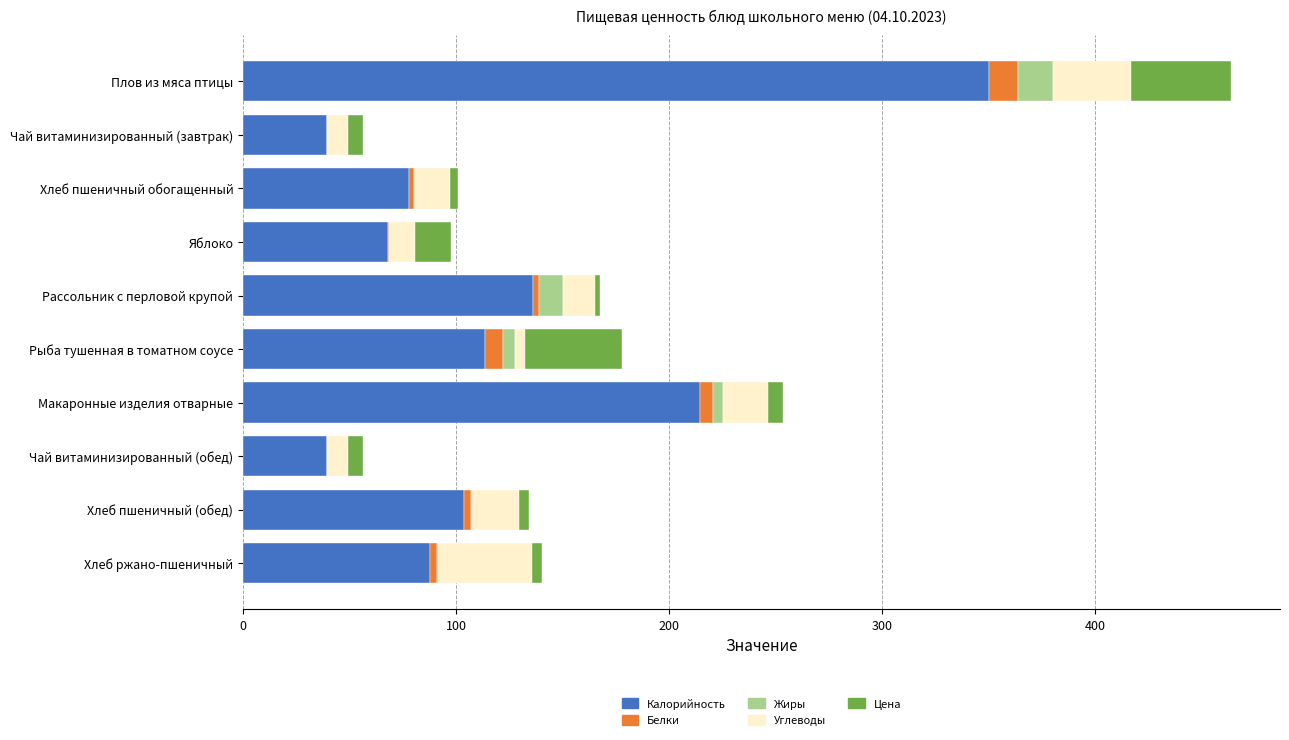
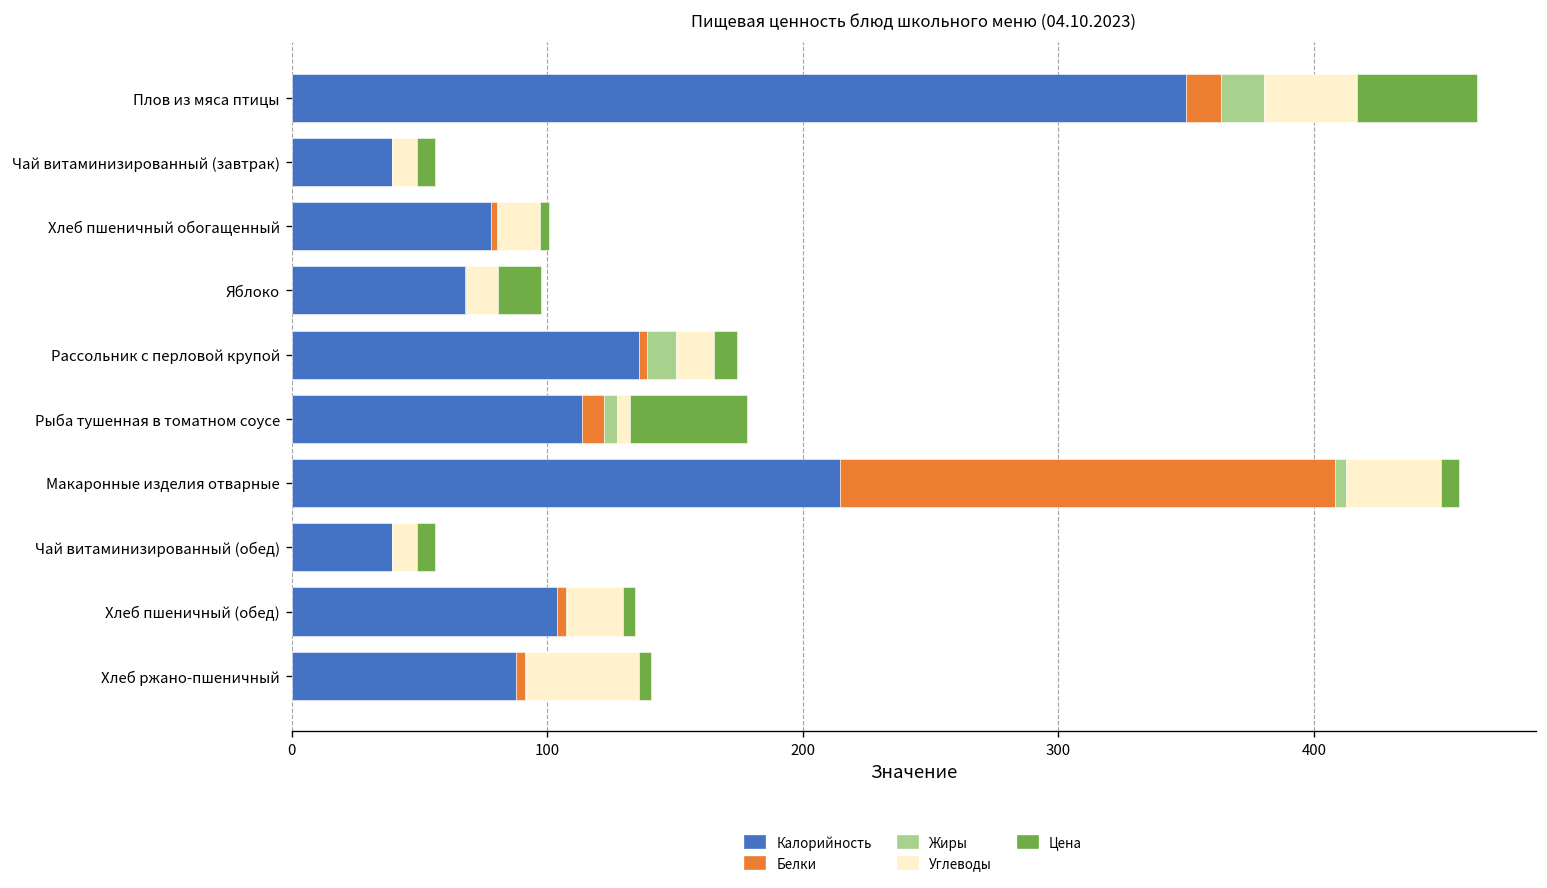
  {
    "Калорийность": {
      "Плов из мяса птицы": 350,
      "Чай витаминизированный (завтрак)": 39,
      "Хлеб пшеничный обогащенный": 78,
      "Яблоко": 68,
      "Рассольник с перловой крупой": 136,
      "Рыба тушенная в томатном соусе": 114,
      "Макаронные изделия отварные": 214,
      "Чай витаминизированный (обед)": 39,
      "Хлеб пшеничный (обед)": 104,
      "Хлеб ржано-пшеничный": 88
    },
    "Белки": {
      "Плов из мяса птицы": 14,
      "Чай витаминизированный (завтрак)": 0,
      "Хлеб пшеничный обогащенный": 2,
      "Рассольник с перловой крупой": 3,
      "Рыба тушенная в томатном соусе": 8,
-     "Макаронные изделия отварные": 6,
+     "Макаронные изделия отварные": 194,
      "Чай витаминизированный (обед)": 0,
      "Хлеб пшеничный (обед)": 3,
      "Хлеб ржано-пшеничный": 3
    },
    "Жиры": {
      "Плов из мяса птицы": 17,
      "Чай витаминизированный (завтрак)": 0,
      "Рассольник с перловой крупой": 11,
      "Рыба тушенная в томатном соусе": 5,
      "Макаронные изделия отварные": 5,
      "Чай витаминизированный (обед)": 0
    },
    "Углеводы": {
      "Плов из мяса птицы": 37,
      "Чай витаминизированный (завтрак)": 10,
      "Хлеб пшеничный обогащенный": 17,
      "Яблоко": 12,
      "Рассольник с перловой крупой": 15,
      "Рыба тушенная в томатном соусе": 5,
-     "Макаронные изделия отварные": 21,
+     "Макаронные изделия отварные": 37,
      "Чай витаминизированный (обед)": 10,
      "Хлеб пшеничный (обед)": 22,
      "Хлеб ржано-пшеничный": 44
    },
    "Цена": {
      "Плов из мяса птицы": 47,
      "Чай витаминизированный (завтрак)": 7,
      "Хлеб пшеничный обогащенный": 4,
      "Яблоко": 17,
-     "Рассольник с перловой крупой": 2,
+     "Рассольник с перловой крупой": 9,
      "Рыба тушенная в томатном соусе": 46,
      "Макаронные изделия отварные": 7,
      "Чай витаминизированный (обед)": 7,
      "Хлеб пшеничный (обед)": 5,
      "Хлеб ржано-пшеничный": 5
    }
  }
